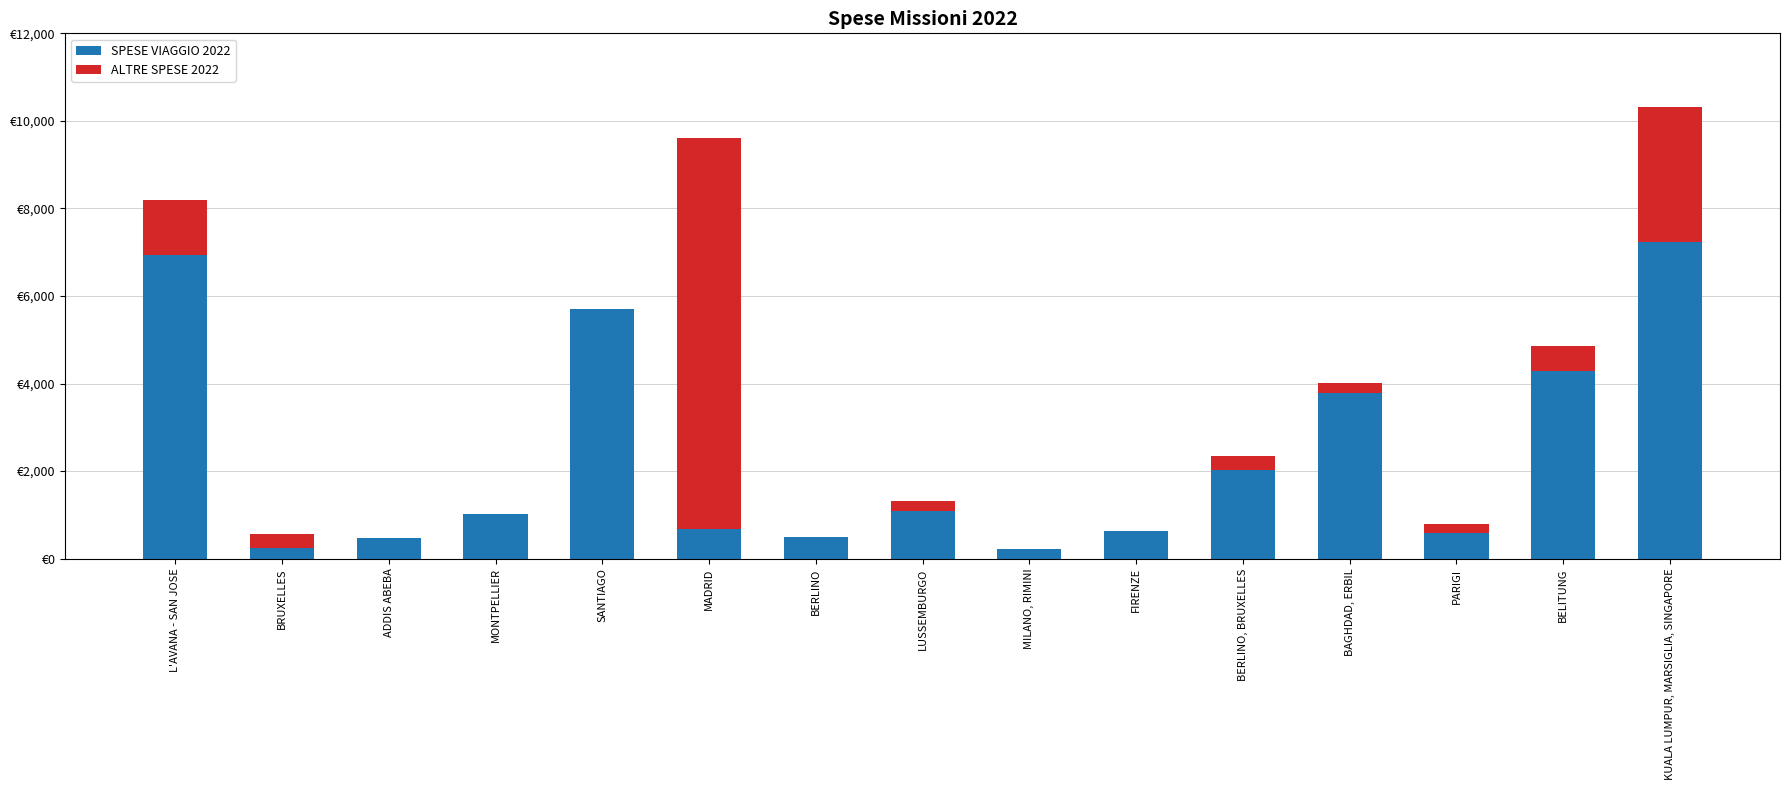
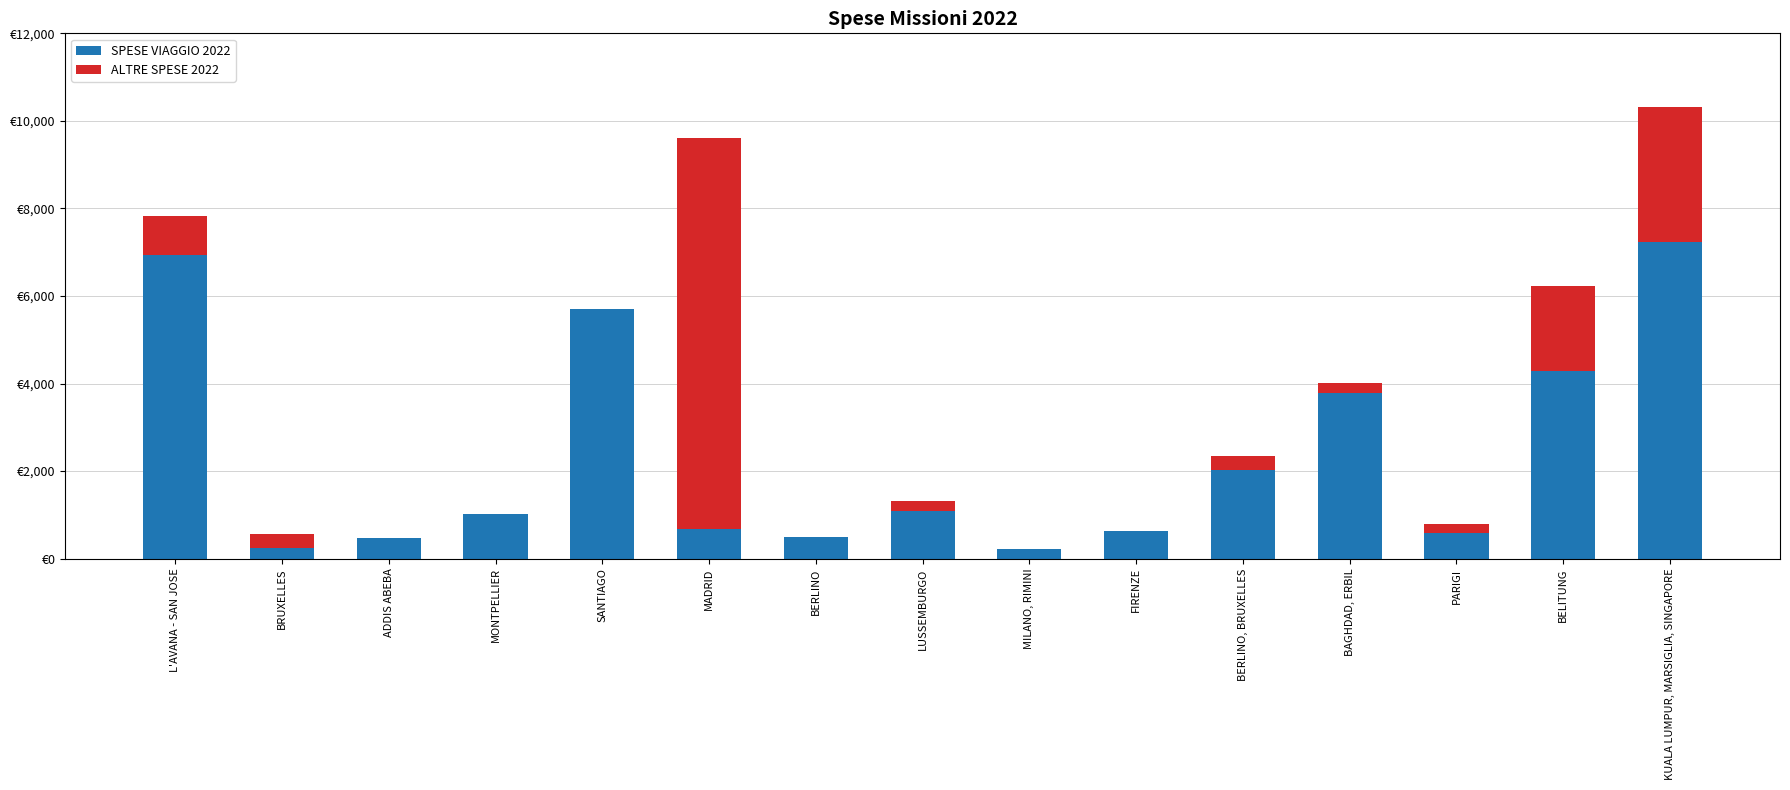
  {
    "SPESE VIAGGIO 2022": {
      "L'AVANA - SAN JOSE": "€6,900",
      "BRUXELLES": "€200",
      "ADDIS ABEBA": "€500",
      "MONTPELLIER": "€1,000",
      "SANTIAGO": "€5,700",
      "MADRID": "€700",
      "BERLINO": "€500",
      "LUSSEMBURGO": "€1,100",
      "MILANO, RIMINI": "€200",
      "FIRENZE": "€600",
      "BERLINO, BRUXELLES": "€2,000",
      "BAGHDAD, ERBIL": "€3,800",
      "PARIGI": "€600",
      "BELITUNG": "€4,300",
      "KUALA LUMPUR, MARSIGLIA, SINGAPORE": "€7,200"
    },
    "ALTRE SPESE 2022": {
-     "L'AVANA - SAN JOSE": "€1,300",
+     "L'AVANA - SAN JOSE": "€900",
      "BRUXELLES": "€300",
      "ADDIS ABEBA": "€0",
      "MONTPELLIER": "€0",
      "SANTIAGO": "€0",
      "MADRID": "€8,900",
      "LUSSEMBURGO": "€200",
      "MILANO, RIMINI": "€0",
      "FIRENZE": "€0",
      "BERLINO, BRUXELLES": "€300",
      "BAGHDAD, ERBIL": "€200",
      "PARIGI": "€200",
-     "BELITUNG": "€600",
+     "BELITUNG": "€1,900",
      "KUALA LUMPUR, MARSIGLIA, SINGAPORE": "€3,100"
    }
  }
